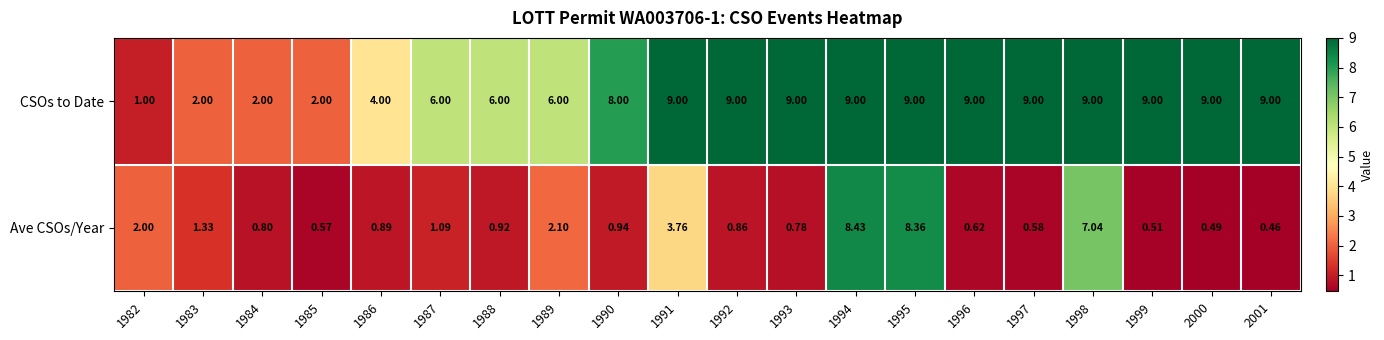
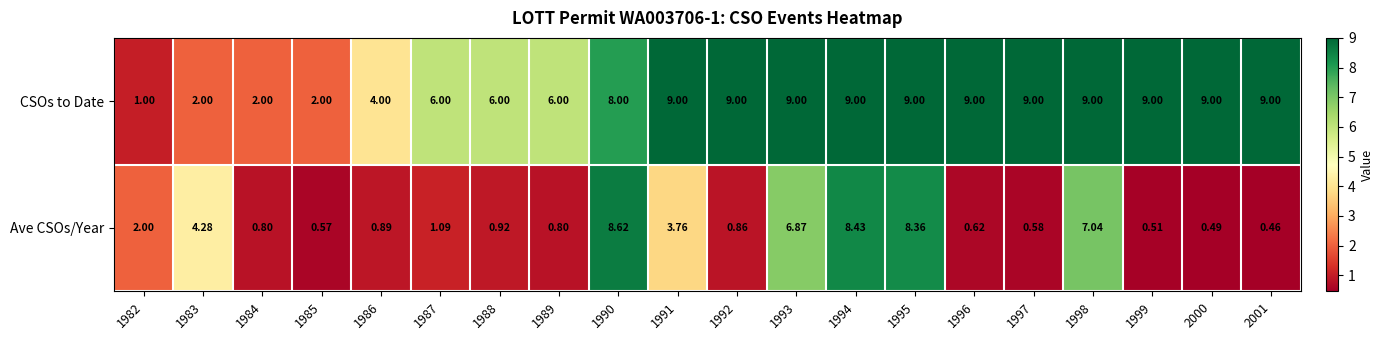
  {
    "CSOs to Date": {
      "1982": 1.00,
      "1983": 2.00,
      "1984": 2.00,
      "1985": 2.00,
      "1986": 4.00,
      "1987": 6.00,
      "1988": 6.00,
      "1989": 6.00,
      "1990": 8.00,
      "1991": 9.00,
      "1992": 9.00,
      "1993": 9.00,
      "1994": 9.00,
      "1995": 9.00,
      "1996": 9.00,
      "1997": 9.00,
      "1998": 9.00,
      "1999": 9.00,
      "2000": 9.00,
      "2001": 9.00
    },
    "Ave CSOs/Year": {
      "1982": 2.00,
-     "1983": 1.33,
+     "1983": 4.28,
      "1984": 0.80,
      "1985": 0.57,
      "1986": 0.89,
      "1987": 1.09,
      "1988": 0.92,
-     "1989": 2.10,
-     "1990": 0.94,
+     "1989": 0.80,
+     "1990": 8.62,
      "1991": 3.76,
      "1992": 0.86,
-     "1993": 0.78,
+     "1993": 6.87,
      "1994": 8.43,
      "1995": 8.36,
      "1996": 0.62,
      "1997": 0.58,
      "1998": 7.04,
      "1999": 0.51,
      "2000": 0.49,
      "2001": 0.46
    }
  }
